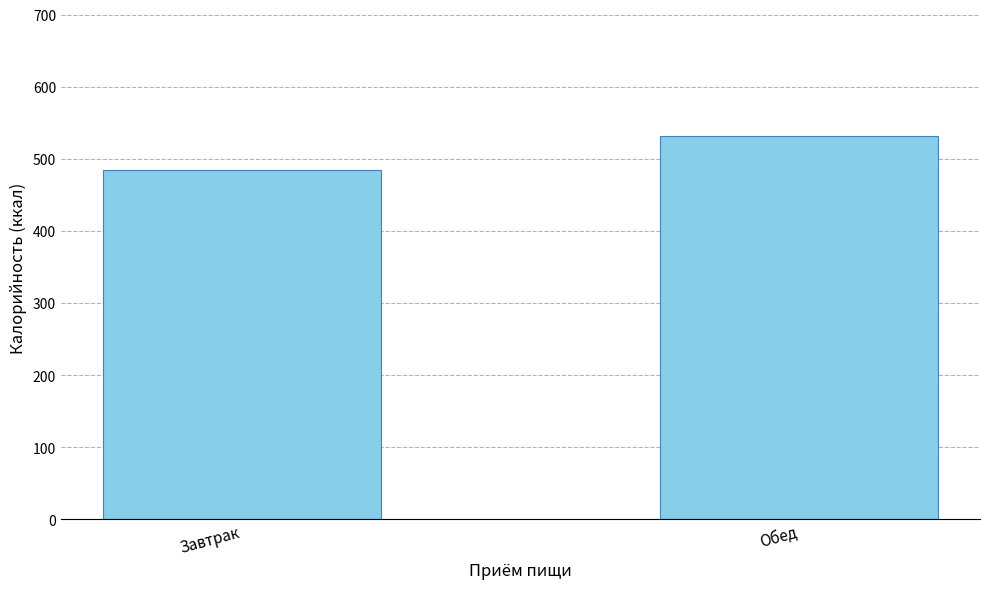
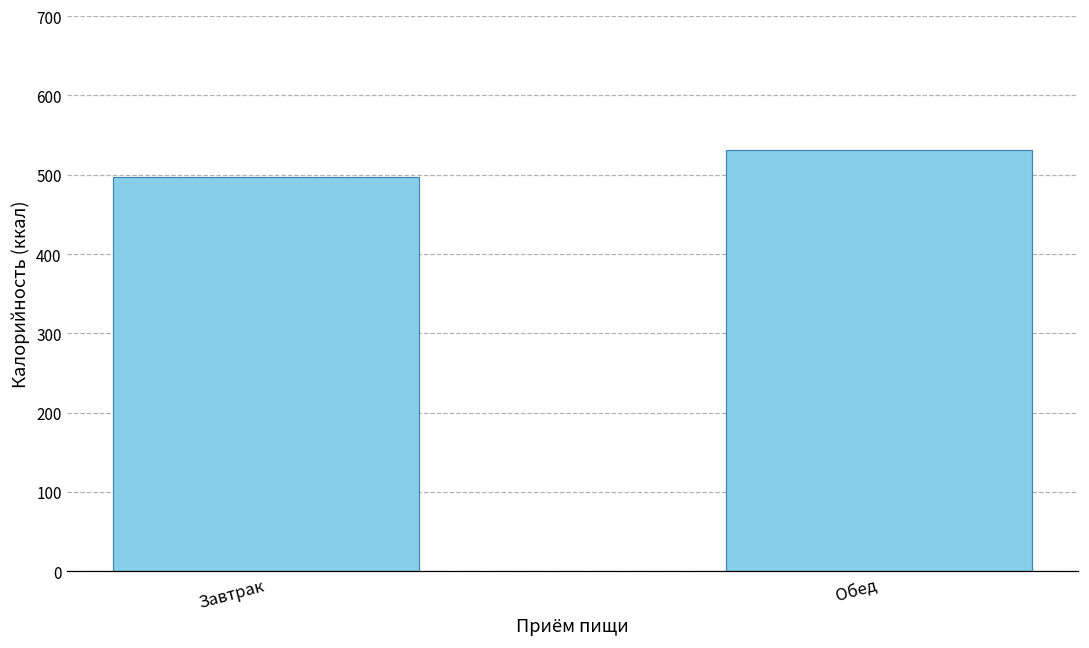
  {
-   "Завтрак": 480,
+   "Завтрак": 500,
    "Обед": 530
  }
